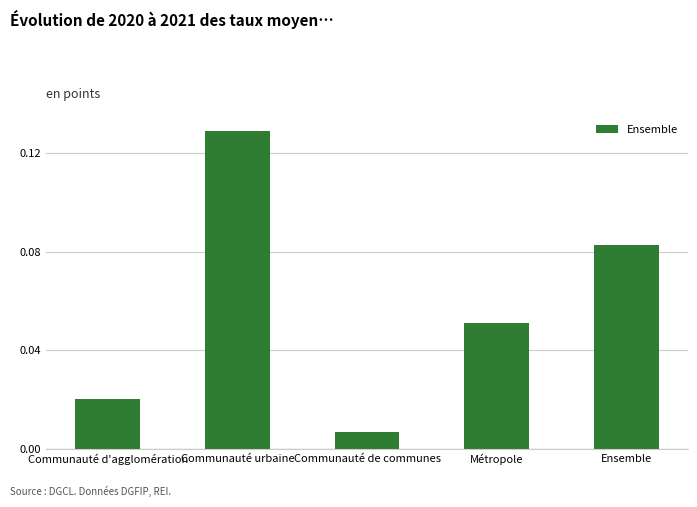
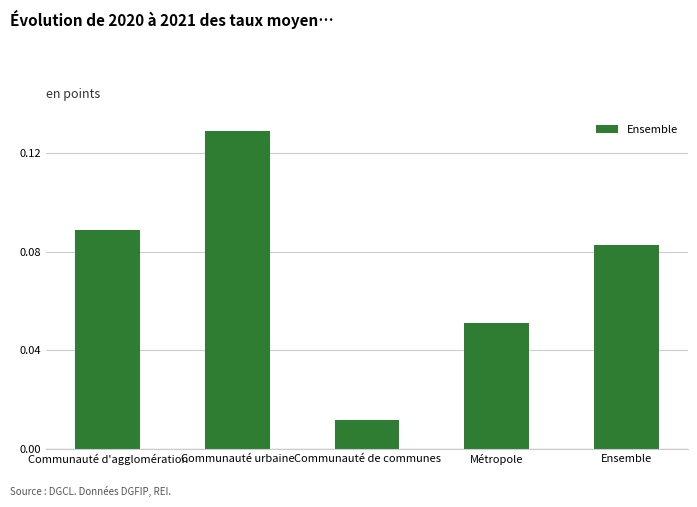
  {
-   "Communauté d'agglomération": 0.020,
+   "Communauté d'agglomération": 0.089,
    "Communauté urbaine": 0.129,
-   "Communauté de communes": 0.007,
+   "Communauté de communes": 0.012,
    "Métropole": 0.051,
    "Ensemble": 0.083
  }
